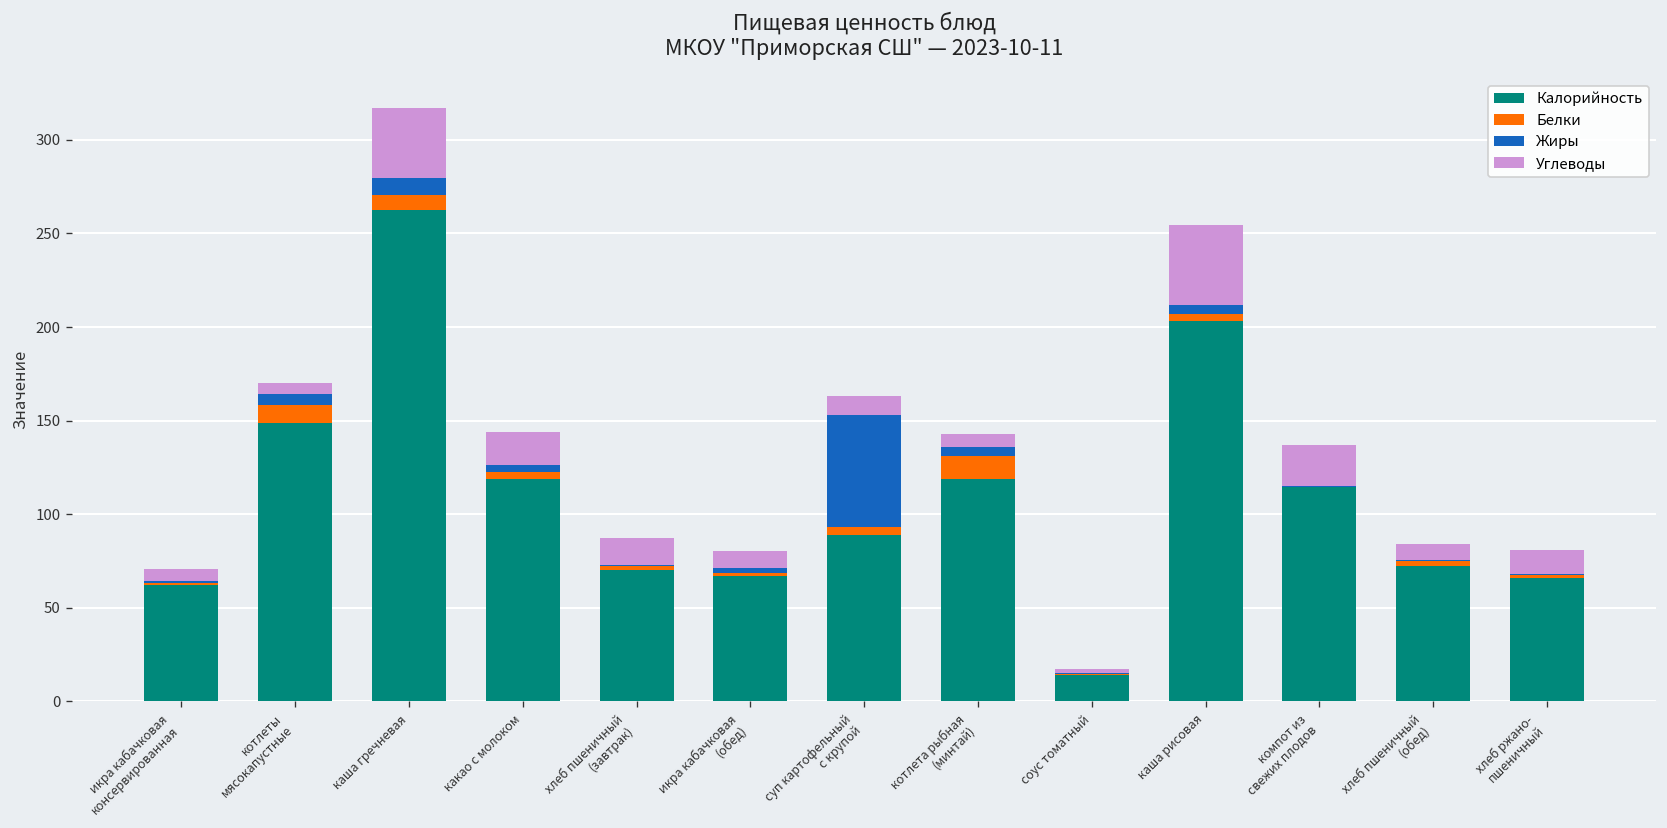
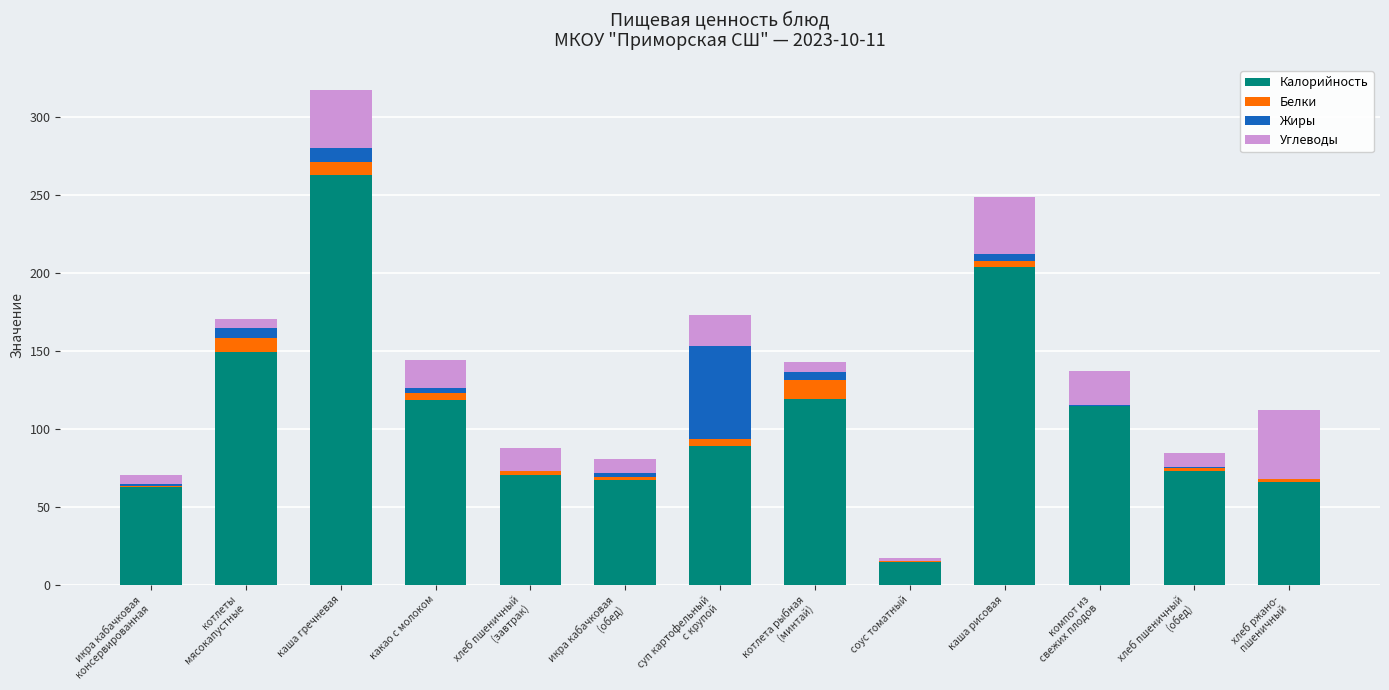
  {
    "Калорийность": {
      "икра кабачковая консервированная": 62,
      "котлеты мясокапустные": 149,
      "каша гречневая": 263,
      "какао с молоком": 119,
      "хлеб пшеничный (завтрак)": 70,
      "икра кабачковая (обед)": 67,
      "суп картофельный с крупой": 89,
      "котлета рыбная (минтай)": 119,
      "соус томатный": 14,
      "каша рисовая": 204,
      "компот из свежих плодов": 115,
      "хлеб пшеничный (обед)": 73,
      "хлеб ржано- пшеничный": 66
    },
    "Белки": {
      "котлеты мясокапустные": 9,
      "каша гречневая": 8,
      "какао с молоком": 4,
      "хлеб пшеничный (завтрак)": 2,
      "икра кабачковая (обед)": 2,
      "суп картофельный с крупой": 5,
      "котлета рыбная (минтай)": 12,
      "каша рисовая": 4,
      "хлеб пшеничный (обед)": 2,
      "хлеб ржано- пшеничный": 2
    },
    "Жиры": {
      "котлеты мясокапустные": 6,
      "каша гречневая": 9,
      "какао с молоком": 4,
      "икра кабачковая (обед)": 3,
      "суп картофельный с крупой": 60,
      "котлета рыбная (минтай)": 5,
      "каша рисовая": 5
    },
    "Углеводы": {
      "икра кабачковая консервированная": 6,
      "котлеты мясокапустные": 6,
      "каша гречневая": 37,
      "какао с молоком": 18,
      "хлеб пшеничный (завтрак)": 14,
      "икра кабачковая (обед)": 9,
-     "суп картофельный с крупой": 10,
+     "суп картофельный с крупой": 20,
      "котлета рыбная (минтай)": 7,
      "соус томатный": 2,
-     "каша рисовая": 43,
+     "каша рисовая": 37,
      "компот из свежих плодов": 22,
      "хлеб пшеничный (обед)": 9,
-     "хлеб ржано- пшеничный": 13
+     "хлеб ржано- пшеничный": 44
    }
  }
